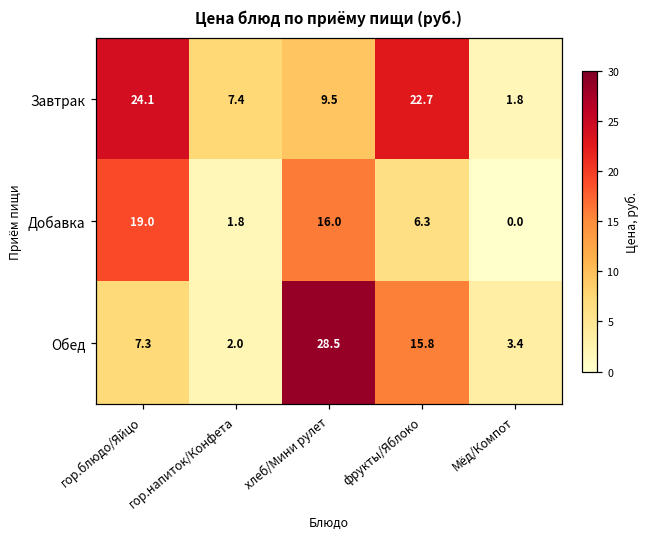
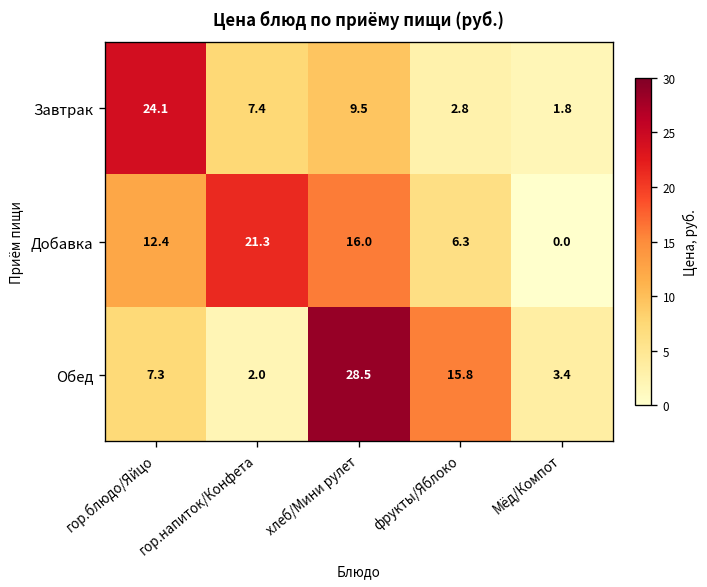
  {
    "Завтрак": {
      "гор.блюдо/Яйцо": 24.1,
      "гор.напиток/Конфета": 7.4,
      "хлеб/Мини рулет": 9.5,
-     "фрукты/Яблоко": 22.7,
+     "фрукты/Яблоко": 2.8,
      "Мёд/Компот": 1.8
    },
    "Добавка": {
-     "гор.блюдо/Яйцо": 19.0,
-     "гор.напиток/Конфета": 1.8,
+     "гор.блюдо/Яйцо": 12.4,
+     "гор.напиток/Конфета": 21.3,
      "хлеб/Мини рулет": 16.0,
      "фрукты/Яблоко": 6.3,
      "Мёд/Компот": 0.0
    },
    "Обед": {
      "гор.блюдо/Яйцо": 7.3,
      "гор.напиток/Конфета": 2.0,
      "хлеб/Мини рулет": 28.5,
      "фрукты/Яблоко": 15.8,
      "Мёд/Компот": 3.4
    }
  }
